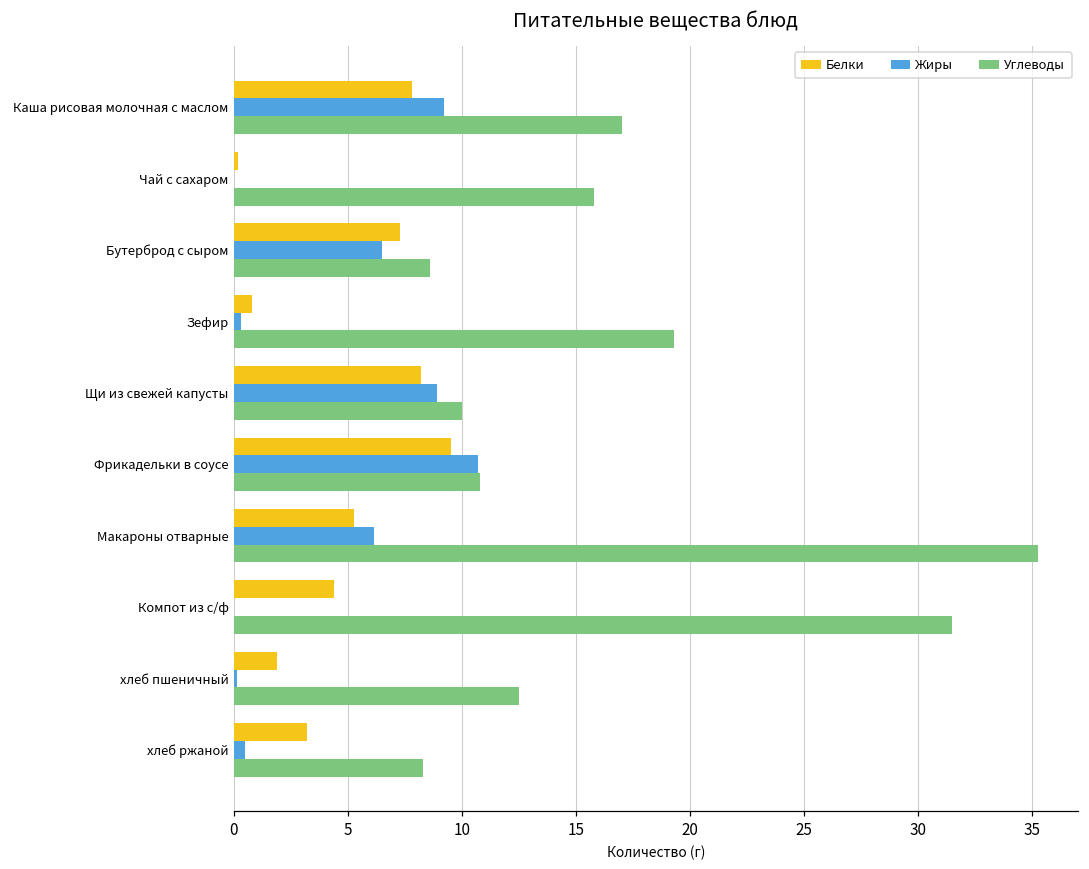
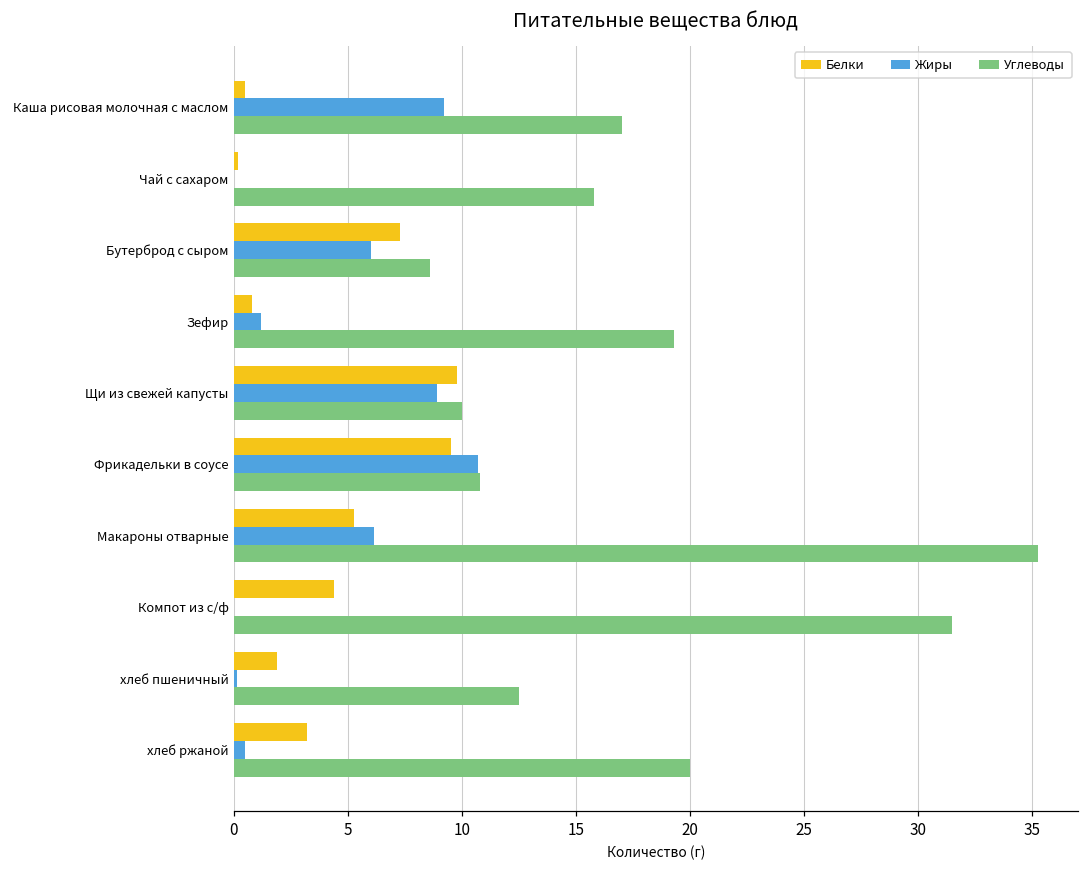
  {
    "Белки": {
-     "Каша рисовая молочная с маслом": 7.8,
+     "Каша рисовая молочная с маслом": 0.5,
      "Чай с сахаром": 0.2,
      "Бутерброд с сыром": 7.3,
      "Зефир": 0.8,
-     "Щи из свежей капусты": 8.2,
+     "Щи из свежей капусты": 9.8,
      "Фрикадельки в соусе": 9.5,
      "Макароны отварные": 5.3,
      "Компот из с/ф": 4.4,
      "хлеб пшеничный": 1.9,
      "хлеб ржаной": 3.2
    },
    "Жиры": {
      "Каша рисовая молочная с маслом": 9.2,
      "Чай с сахаром": 0.0,
-     "Бутерброд с сыром": 6.5,
-     "Зефир": 0.3,
+     "Бутерброд с сыром": 6.0,
+     "Зефир": 1.2,
      "Щи из свежей капусты": 8.9,
      "Фрикадельки в соусе": 10.7,
      "Макароны отварные": 6.2,
      "Компот из с/ф": 0.0,
      "хлеб пшеничный": 0.1,
      "хлеб ржаной": 0.5
    },
    "Углеводы": {
      "Каша рисовая молочная с маслом": 17.0,
      "Чай с сахаром": 15.8,
      "Бутерброд с сыром": 8.6,
      "Зефир": 19.3,
      "Щи из свежей капусты": 10.0,
      "Фрикадельки в соусе": 10.8,
      "Макароны отварные": 35.3,
      "Компот из с/ф": 31.5,
      "хлеб пшеничный": 12.5,
-     "хлеб ржаной": 8.3
+     "хлеб ржаной": 20.0
    }
  }
